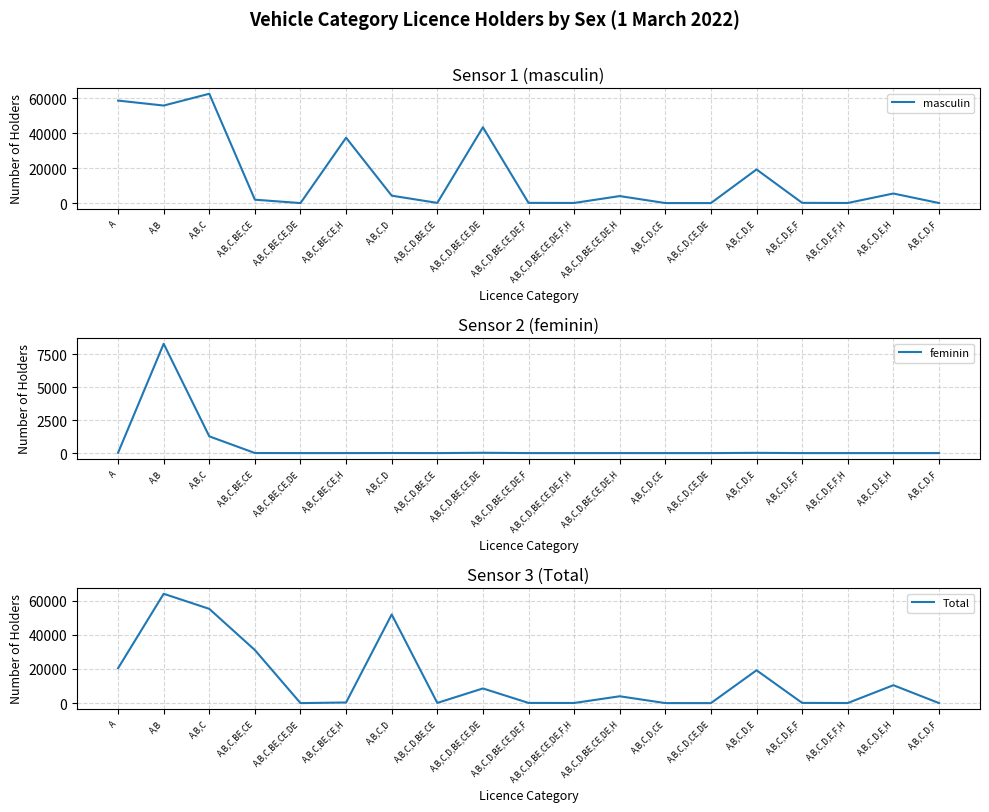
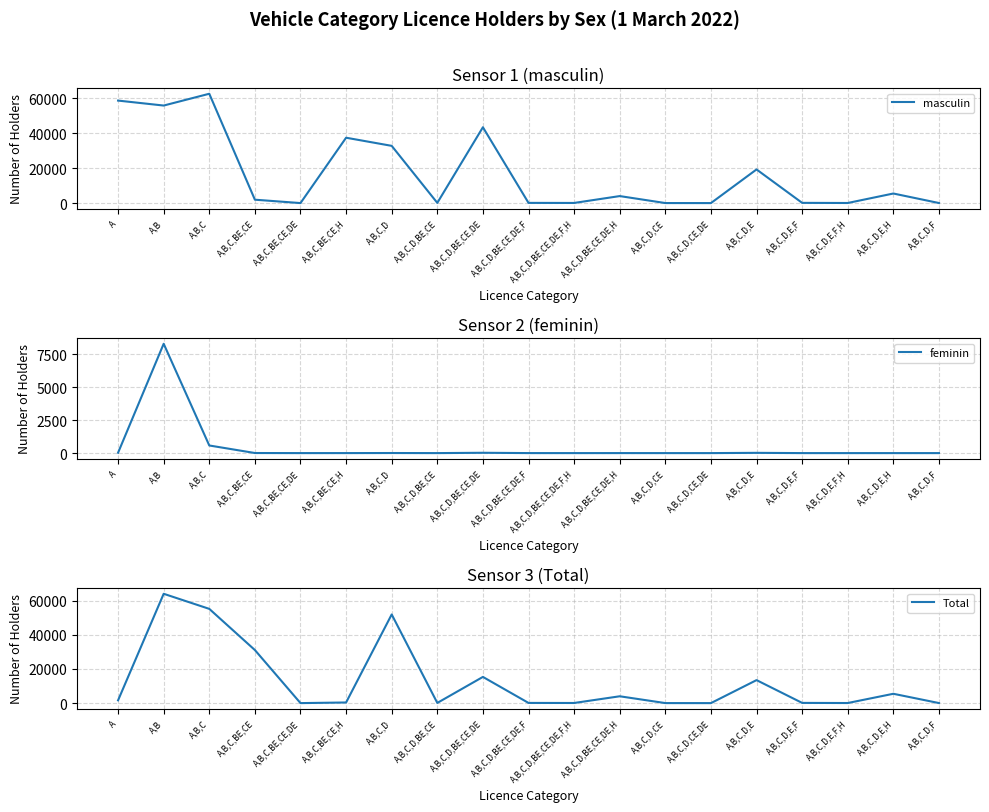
  {
    "Sensor 1 (masculin)": {
      "A": 59000,
      "A,B": 56000,
      "A,B,C": 62000,
      "A,B,C,BE,CE": 2000,
      "A,B,C,BE,CE,DE": 0,
      "A,B,C,BE,CE,H": 37000,
-     "A,B,C,D": 4000,
+     "A,B,C,D": 33000,
      "A,B,C,D,BE,CE": 0,
      "A,B,C,D,BE,CE,DE": 43000,
      "A,B,C,D,BE,CE,DE,F": 0,
      "A,B,C,D,BE,CE,DE,F,H": 0,
      "A,B,C,D,BE,CE,DE,H": 4000,
      "A,B,C,D,CE": 0,
      "A,B,C,D,CE,DE": 0,
      "A,B,C,D,E": 19000,
      "A,B,C,D,E,F": 0,
      "A,B,C,D,E,F,H": 0,
      "A,B,C,D,E,H": 5000,
      "A,B,C,D,F": 0
    },
    "Sensor 2 (feminin)": {
      "A": 0,
      "A,B": 8300,
-     "A,B,C": 1300,
+     "A,B,C": 600,
      "A,B,C,BE,CE": 0,
      "A,B,C,BE,CE,DE": 0,
      "A,B,C,BE,CE,H": 0,
      "A,B,C,D": 0,
      "A,B,C,D,BE,CE": 0,
      "A,B,C,D,BE,CE,DE": 0,
      "A,B,C,D,BE,CE,DE,F": 0,
      "A,B,C,D,BE,CE,DE,F,H": 0,
      "A,B,C,D,BE,CE,DE,H": 0,
      "A,B,C,D,CE": 0,
      "A,B,C,D,CE,DE": 0,
      "A,B,C,D,E": 0,
      "A,B,C,D,E,F": 0,
      "A,B,C,D,E,F,H": 0,
      "A,B,C,D,E,H": 0,
      "A,B,C,D,F": 0
    },
    "Sensor 3 (Total)": {
-     "A": 20000,
+     "A": 2000,
      "A,B": 64000,
      "A,B,C": 55000,
      "A,B,C,BE,CE": 31000,
      "A,B,C,BE,CE,DE": 0,
      "A,B,C,BE,CE,H": 0,
      "A,B,C,D": 52000,
      "A,B,C,D,BE,CE": 0,
-     "A,B,C,D,BE,CE,DE": 9000,
+     "A,B,C,D,BE,CE,DE": 15000,
      "A,B,C,D,BE,CE,DE,F": 0,
      "A,B,C,D,BE,CE,DE,F,H": 0,
      "A,B,C,D,BE,CE,DE,H": 4000,
      "A,B,C,D,CE": 0,
      "A,B,C,D,CE,DE": 0,
-     "A,B,C,D,E": 19000,
+     "A,B,C,D,E": 13000,
      "A,B,C,D,E,F": 0,
      "A,B,C,D,E,F,H": 0,
-     "A,B,C,D,E,H": 10000,
+     "A,B,C,D,E,H": 5000,
      "A,B,C,D,F": 0
    }
  }
